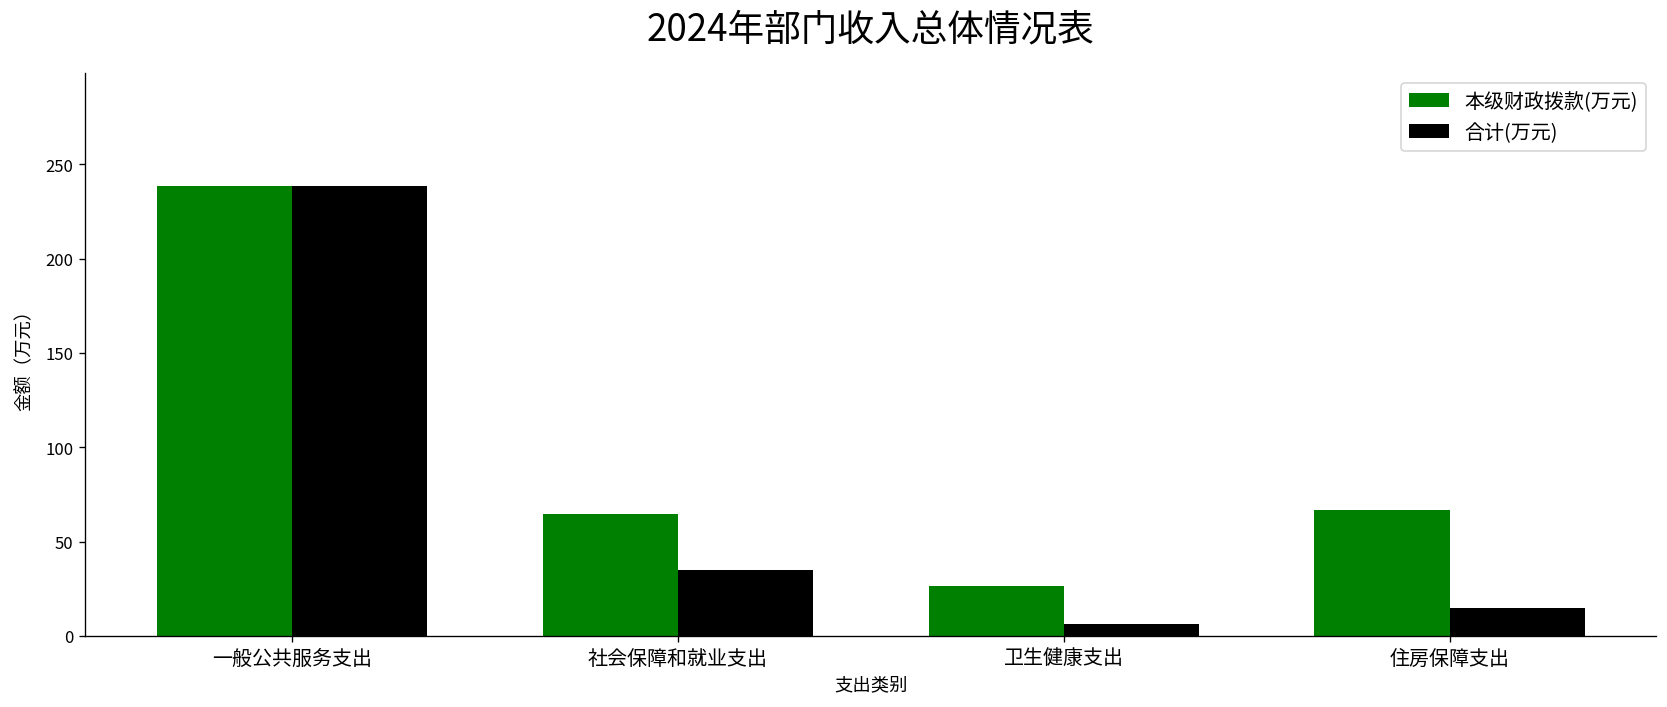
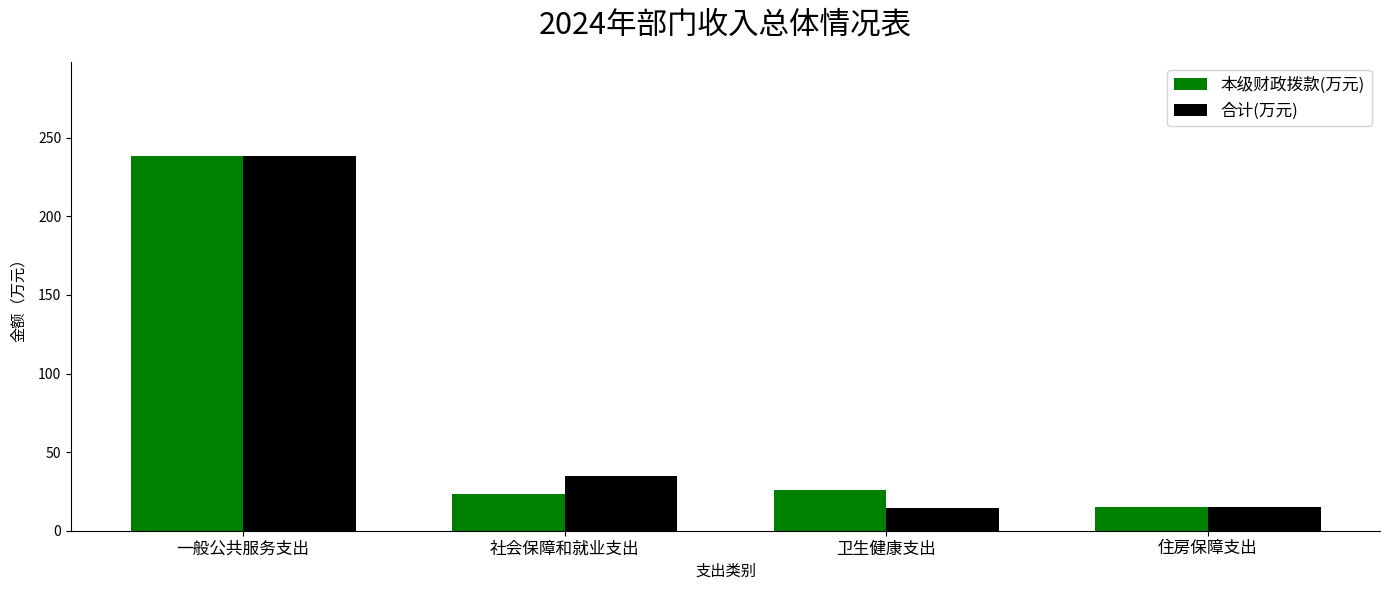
  {
    "本级财政拨款(万元)": {
      "一般公共服务支出": 239,
-     "社会保障和就业支出": 65,
+     "社会保障和就业支出": 23,
      "卫生健康支出": 26,
-     "住房保障支出": 67
+     "住房保障支出": 15
    },
    "合计(万元)": {
      "一般公共服务支出": 239,
      "社会保障和就业支出": 35,
-     "卫生健康支出": 6,
+     "卫生健康支出": 15,
      "住房保障支出": 15
    }
  }
